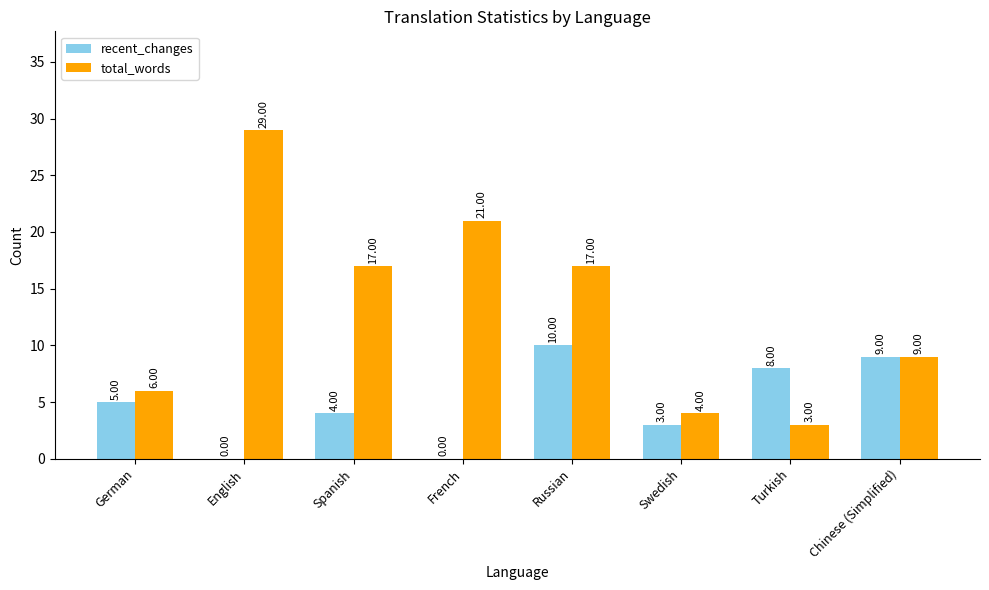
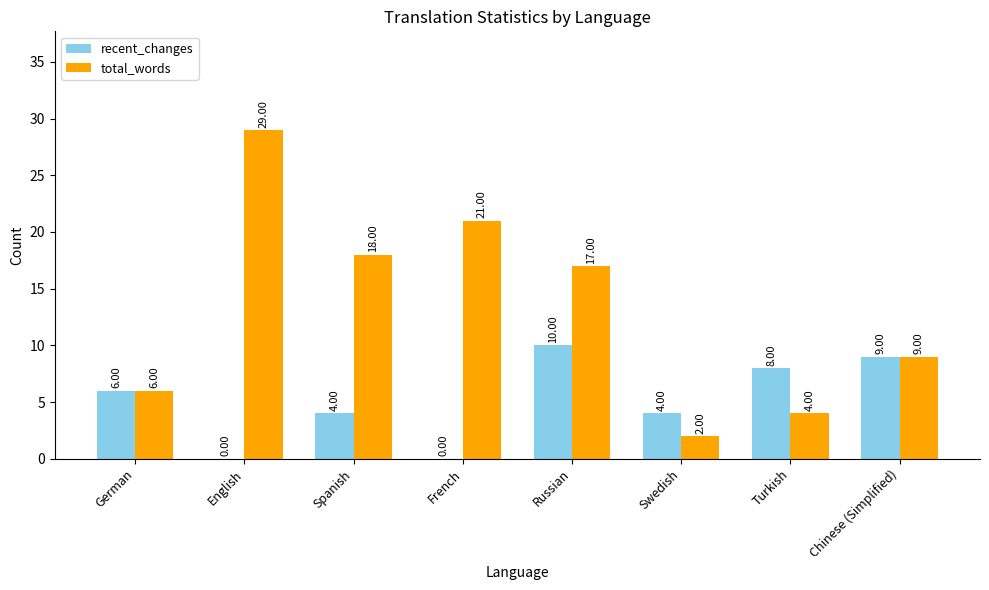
  {
    "recent_changes": {
-     "German": 5.00,
+     "German": 6.00,
      "English": 0.00,
      "Spanish": 4.00,
      "French": 0.00,
      "Russian": 10.00,
-     "Swedish": 3.00,
+     "Swedish": 4.00,
      "Turkish": 8.00,
      "Chinese (Simplified)": 9.00
    },
    "total_words": {
      "German": 6.00,
      "English": 29.00,
-     "Spanish": 17.00,
+     "Spanish": 18.00,
      "French": 21.00,
      "Russian": 17.00,
-     "Swedish": 4.00,
-     "Turkish": 3.00,
+     "Swedish": 2.00,
+     "Turkish": 4.00,
      "Chinese (Simplified)": 9.00
    }
  }
